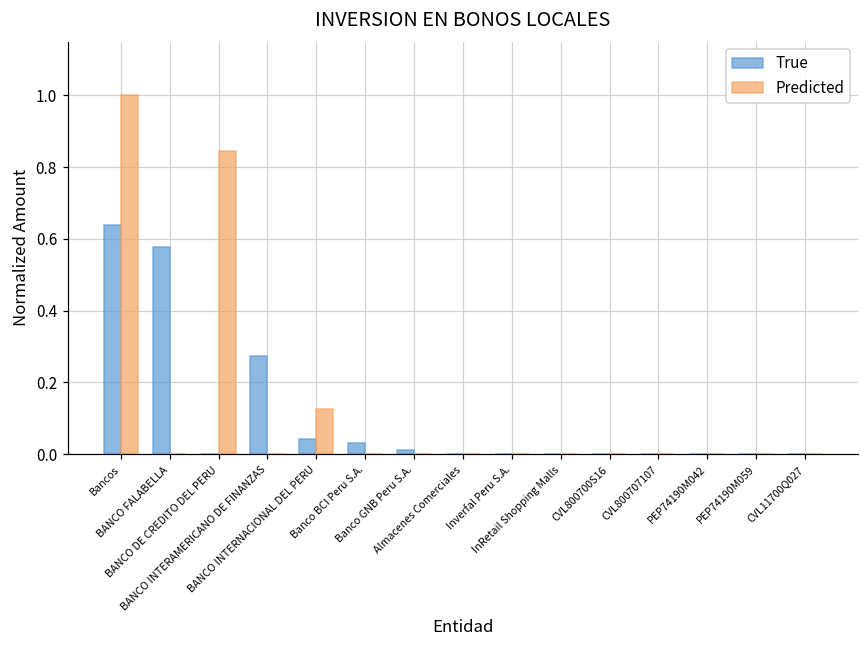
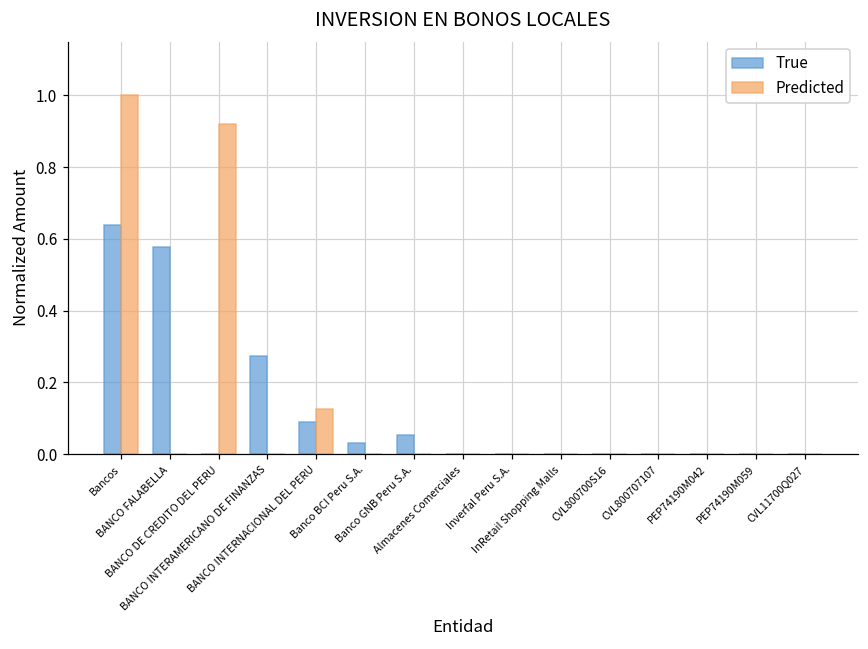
  {
    "True": {
      "Bancos": 0.64,
      "BANCO FALABELLA": 0.58,
      "BANCO DE CREDITO DEL PERU": 0.00,
      "BANCO INTERAMERICANO DE FINANZAS": 0.27,
-     "BANCO INTERNACIONAL DEL PERU": 0.04,
+     "BANCO INTERNACIONAL DEL PERU": 0.09,
      "Banco BCI Peru S.A.": 0.03,
-     "Banco GNB Peru S.A.": 0.01,
+     "Banco GNB Peru S.A.": 0.05,
      "Almacenes Comerciales": 0.00,
      "Inverfal Peru S.A.": 0.00,
      "InRetail Shopping Malls": 0.00,
      "CVL800700S16": 0.00,
      "CVL800707107": 0.00,
      "PEP74190M042": 0.00,
      "PEP74190M059": 0.00,
      "CVL11700Q027": 0.00
    },
    "Predicted": {
      "Bancos": 1.00,
      "BANCO FALABELLA": 0.00,
-     "BANCO DE CREDITO DEL PERU": 0.84,
+     "BANCO DE CREDITO DEL PERU": 0.92,
      "BANCO INTERAMERICANO DE FINANZAS": 0.00,
      "BANCO INTERNACIONAL DEL PERU": 0.13,
      "Banco BCI Peru S.A.": 0.00,
      "Banco GNB Peru S.A.": 0.00,
      "Almacenes Comerciales": 0.00,
      "InRetail Shopping Malls": 0.00,
      "CVL800700S16": 0.00,
      "CVL800707107": 0.00,
      "PEP74190M042": 0.00,
      "PEP74190M059": 0.00,
      "CVL11700Q027": 0.00
    }
  }
